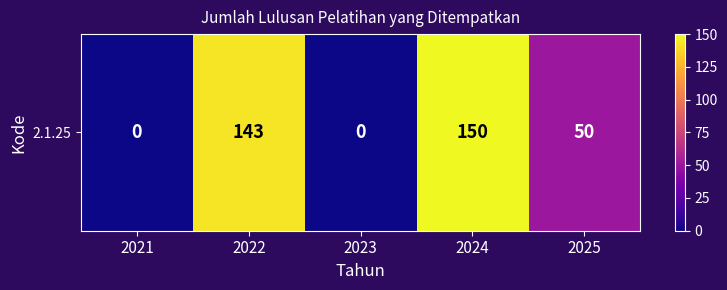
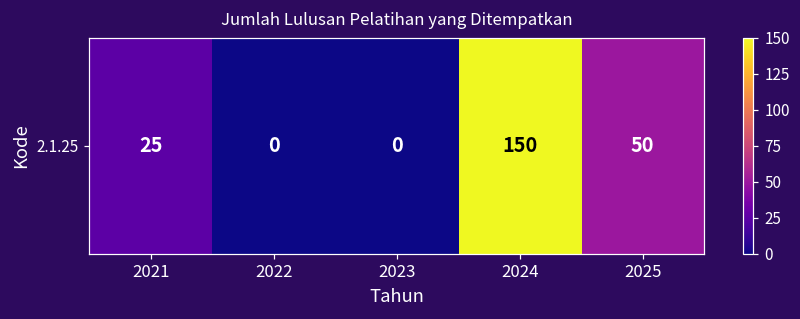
  {
    "2.1.25": {
-     "2021": 0,
-     "2022": 143,
+     "2021": 25,
+     "2022": 0,
      "2023": 0,
      "2024": 150,
      "2025": 50
    }
  }
